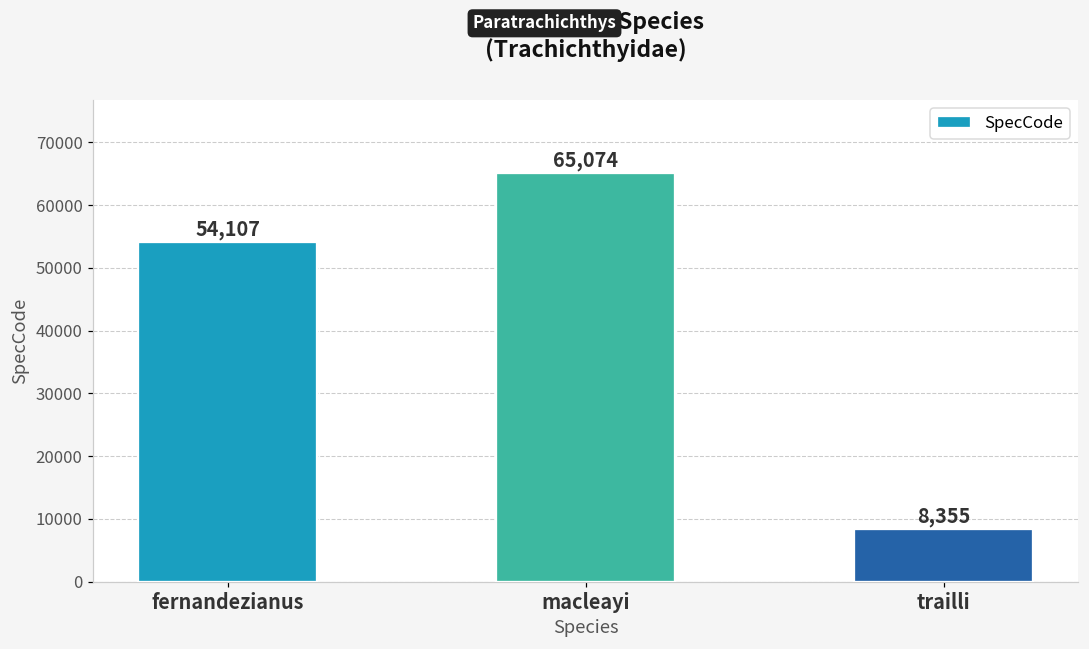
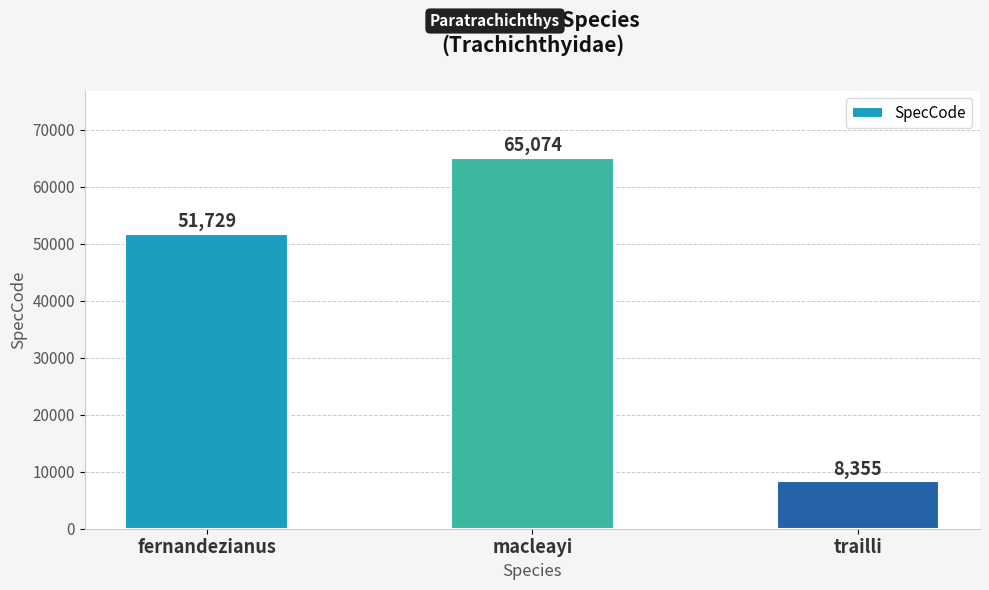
  {
-   "fernandezianus": "54,107",
+   "fernandezianus": "51,729",
    "macleayi": "65,074",
    "trailli": "8,355"
  }
